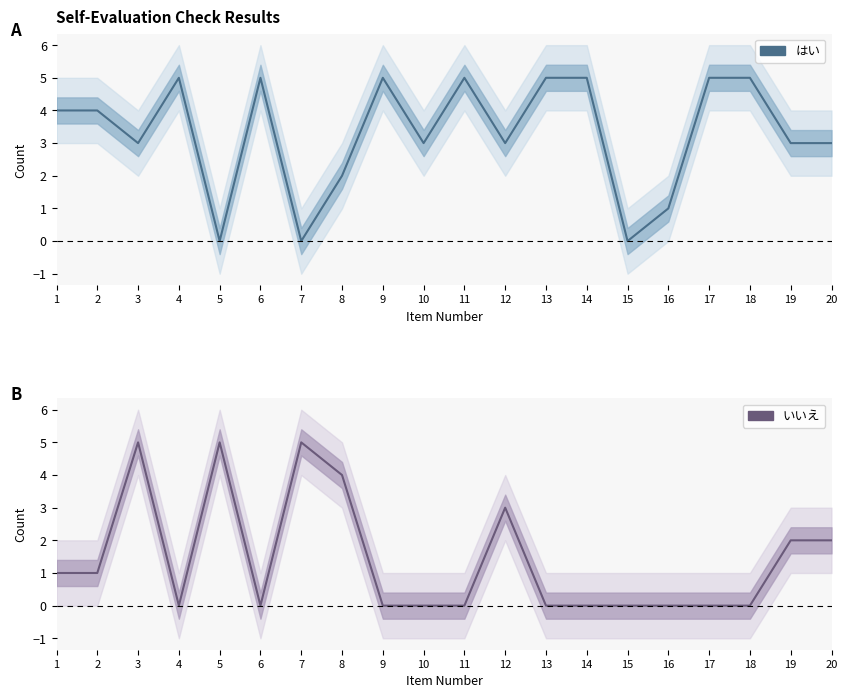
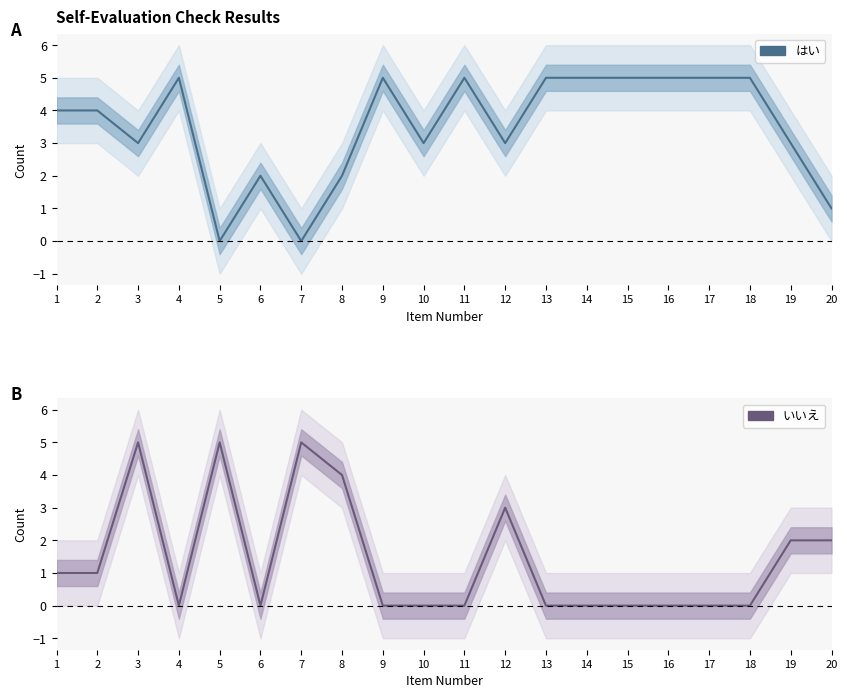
  {
    "Self-Evaluation Check Results": {
      "はい": {
        "1": 4,
        "2": 4,
        "3": 3,
        "4": 5,
        "5": 0,
-       "6": 5,
+       "6": 2,
        "7": 0,
        "8": 2,
        "9": 5,
        "10": 3,
        "11": 5,
        "12": 3,
        "13": 5,
        "14": 5,
-       "15": 0,
-       "16": 1,
+       "15": 5,
+       "16": 5,
        "17": 5,
        "18": 5,
        "19": 3,
-       "20": 3
+       "20": 1
      }
    }
  }
